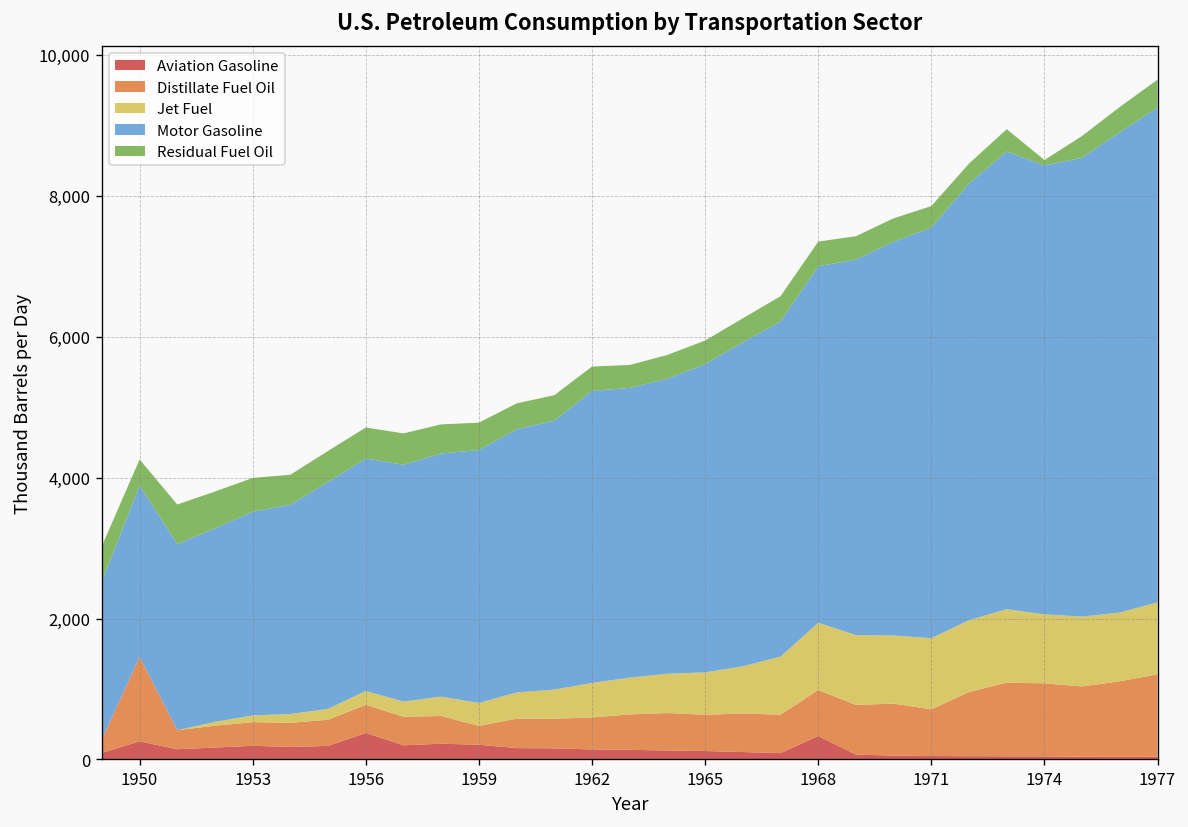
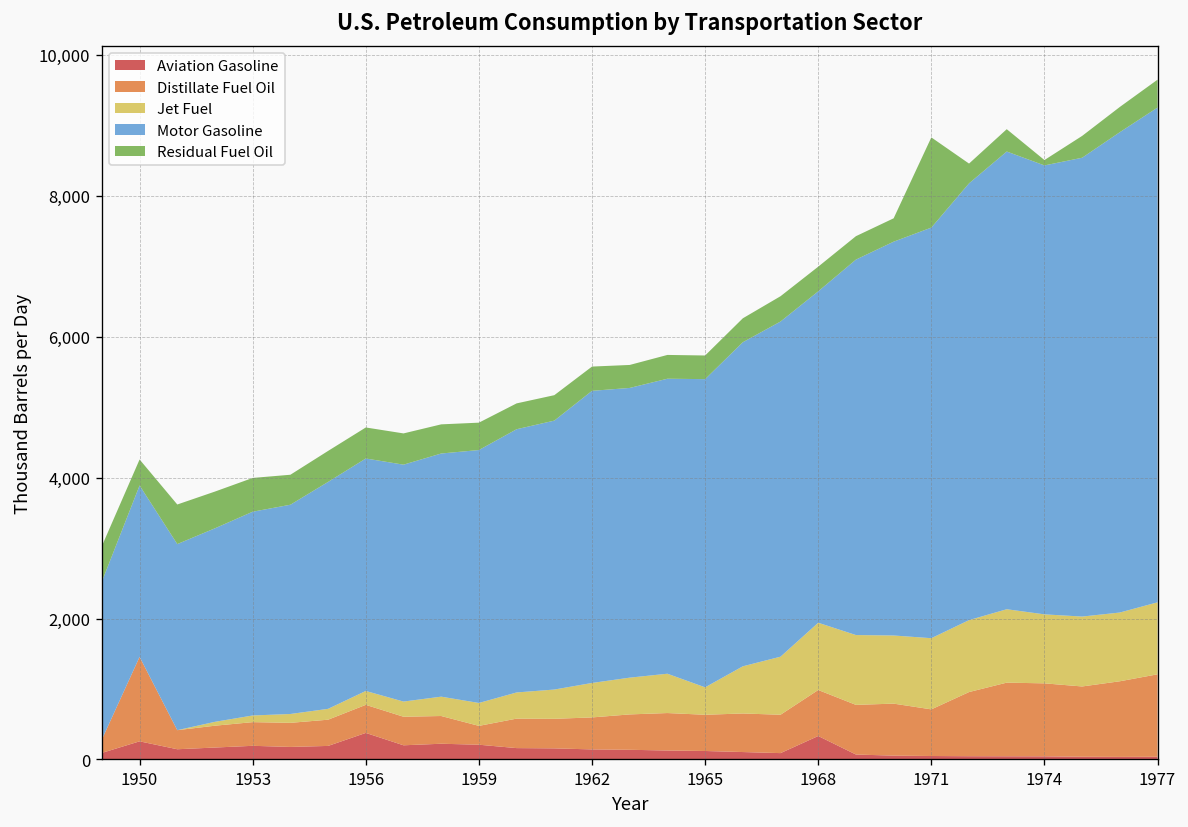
  {
    "Aviation Gasoline": {
      "1950": "300",
      "1953": "200",
      "1956": "400",
      "1959": "200",
      "1962": "100",
      "1965": "100",
      "1968": "300",
      "1971": "0",
      "1974": "0"
    },
    "Distillate Fuel Oil": {
      "1953": "300",
      "1956": "400",
      "1959": "300",
      "1962": "500",
      "1965": "500",
      "1968": "700",
      "1971": "700",
      "1974": "1,000",
      "1977": "1,200"
    },
    "Jet Fuel": {
      "1953": "100",
      "1956": "200",
      "1959": "300",
      "1962": "500",
-     "1965": "600",
+     "1965": "400",
      "1968": "1,000",
      "1971": "1,000",
      "1974": "1,000",
      "1977": "1,000"
    },
    "Motor Gasoline": {
      "1950": "2,400",
      "1953": "2,900",
      "1956": "3,300",
      "1959": "3,600",
      "1962": "4,100",
      "1965": "4,400",
-     "1968": "5,100",
+     "1968": "4,700",
      "1971": "5,800",
      "1974": "6,400",
      "1977": "7,000"
    },
    "Residual Fuel Oil": {
      "1950": "400",
      "1953": "500",
      "1956": "400",
      "1959": "400",
      "1962": "300",
      "1965": "300",
      "1968": "400",
-     "1971": "300",
+     "1971": "1,300",
      "1974": "100",
      "1977": "400"
    }
  }
